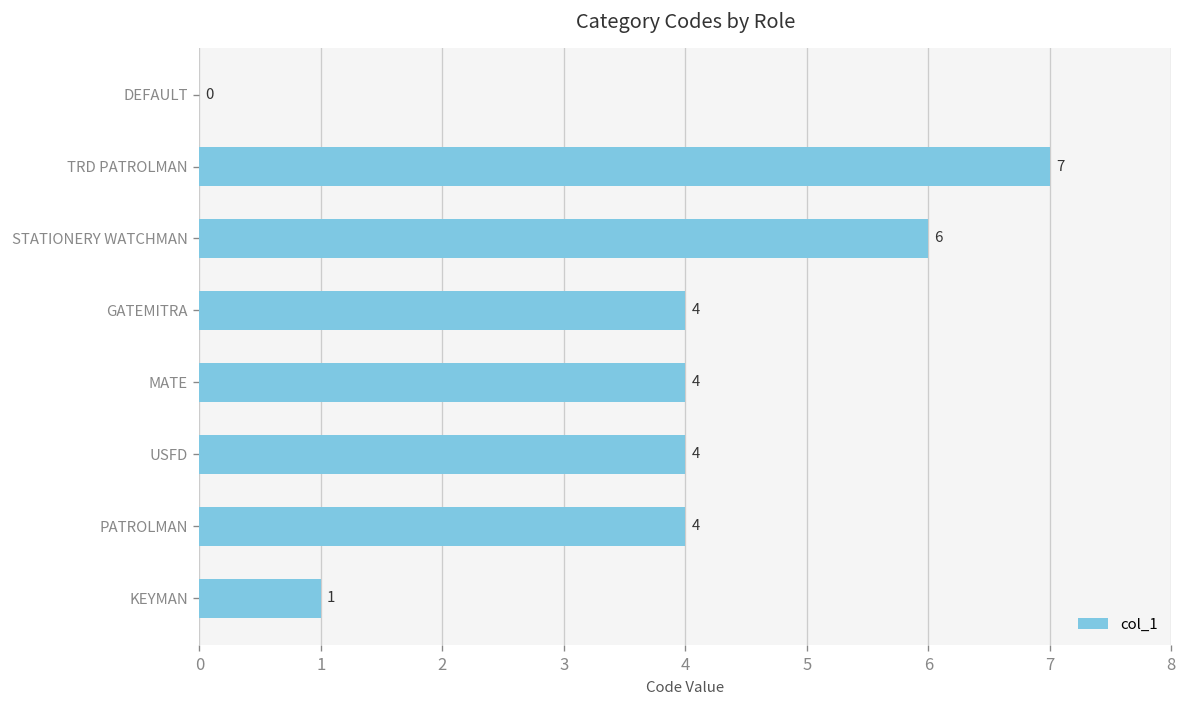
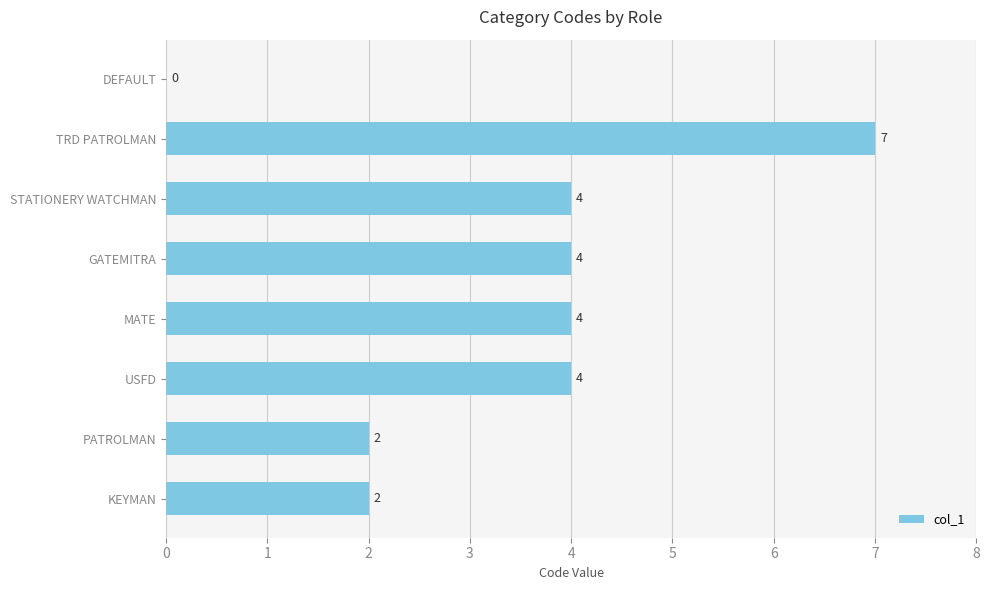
  {
    "DEFAULT": 0,
    "TRD PATROLMAN": 7,
-   "STATIONERY WATCHMAN": 6,
+   "STATIONERY WATCHMAN": 4,
    "GATEMITRA": 4,
    "MATE": 4,
    "USFD": 4,
-   "PATROLMAN": 4,
-   "KEYMAN": 1
+   "PATROLMAN": 2,
+   "KEYMAN": 2
  }
